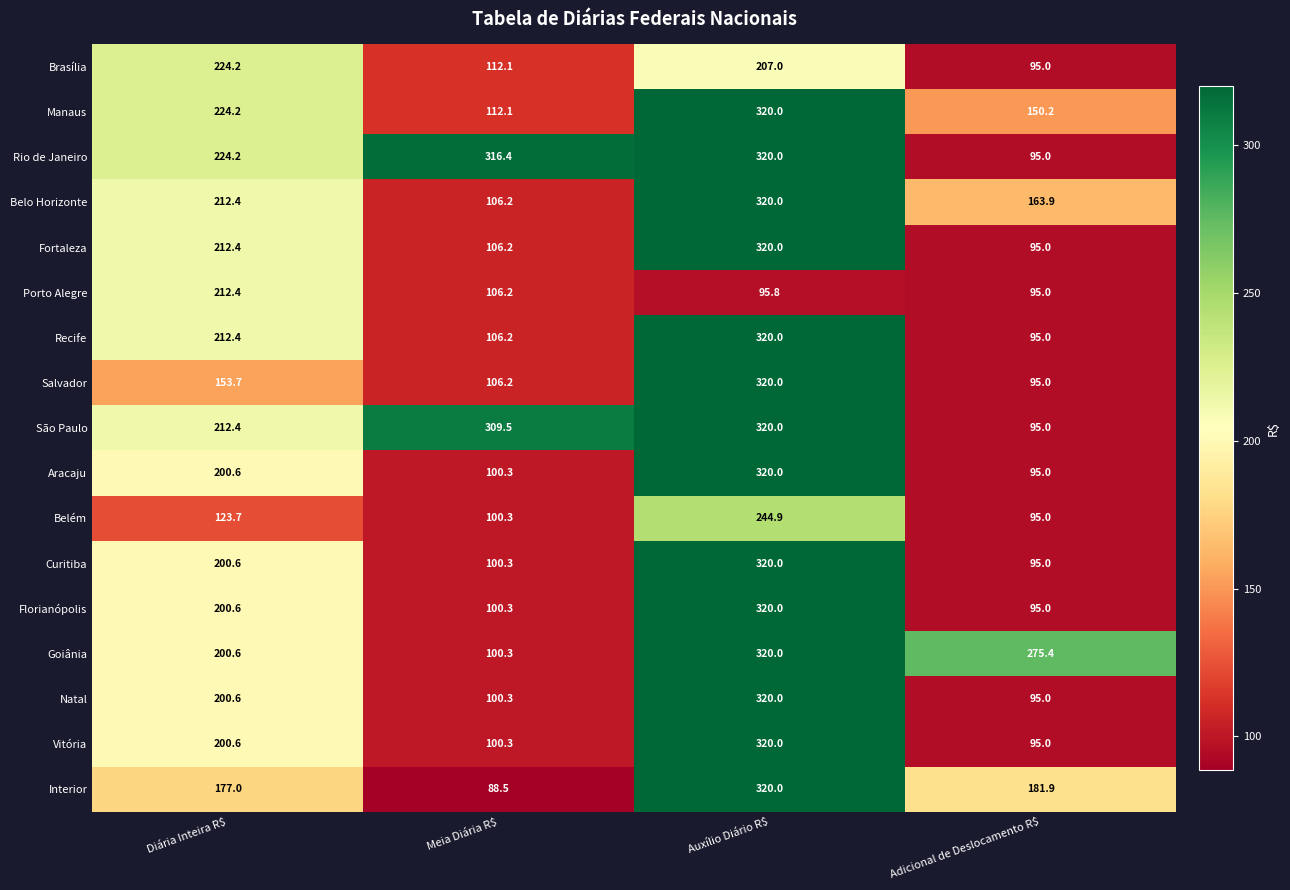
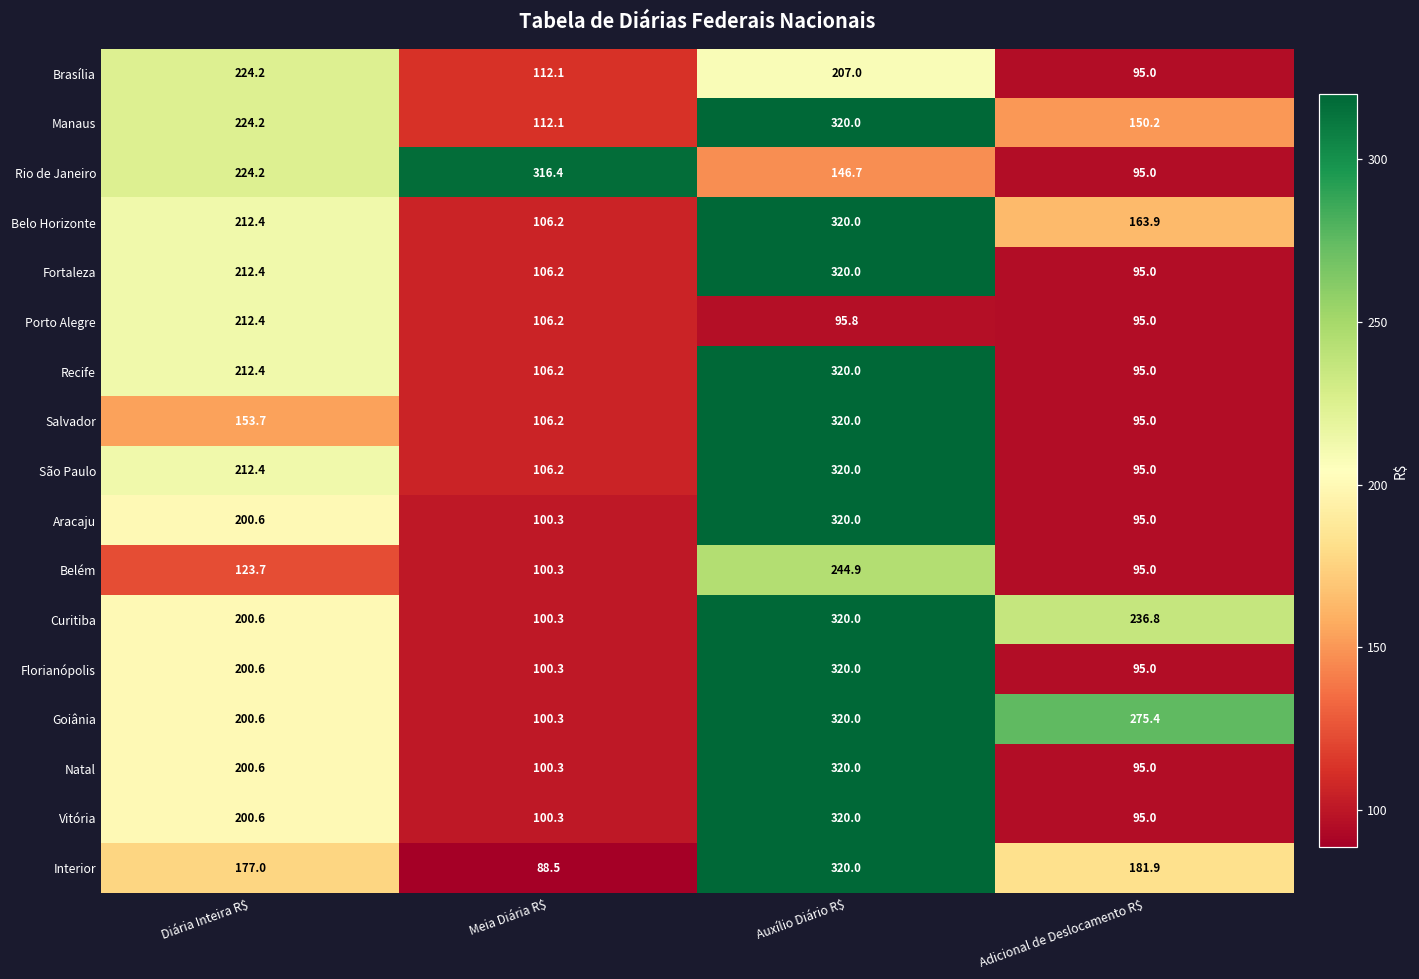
  {
    "Brasília": {
      "Diária Inteira R$": 224.2,
      "Meia Diária R$": 112.1,
      "Auxílio Diário R$": 207.0,
      "Adicional de Deslocamento R$": 95.0
    },
    "Manaus": {
      "Diária Inteira R$": 224.2,
      "Meia Diária R$": 112.1,
      "Auxílio Diário R$": 320.0,
      "Adicional de Deslocamento R$": 150.2
    },
    "Rio de Janeiro": {
      "Diária Inteira R$": 224.2,
      "Meia Diária R$": 316.4,
-     "Auxílio Diário R$": 320.0,
+     "Auxílio Diário R$": 146.7,
      "Adicional de Deslocamento R$": 95.0
    },
    "Belo Horizonte": {
      "Diária Inteira R$": 212.4,
      "Meia Diária R$": 106.2,
      "Auxílio Diário R$": 320.0,
      "Adicional de Deslocamento R$": 163.9
    },
    "Fortaleza": {
      "Diária Inteira R$": 212.4,
      "Meia Diária R$": 106.2,
      "Auxílio Diário R$": 320.0,
      "Adicional de Deslocamento R$": 95.0
    },
    "Porto Alegre": {
      "Diária Inteira R$": 212.4,
      "Meia Diária R$": 106.2,
      "Auxílio Diário R$": 95.8,
      "Adicional de Deslocamento R$": 95.0
    },
    "Recife": {
      "Diária Inteira R$": 212.4,
      "Meia Diária R$": 106.2,
      "Auxílio Diário R$": 320.0,
      "Adicional de Deslocamento R$": 95.0
    },
    "Salvador": {
      "Diária Inteira R$": 153.7,
      "Meia Diária R$": 106.2,
      "Auxílio Diário R$": 320.0,
      "Adicional de Deslocamento R$": 95.0
    },
    "São Paulo": {
      "Diária Inteira R$": 212.4,
-     "Meia Diária R$": 309.5,
+     "Meia Diária R$": 106.2,
      "Auxílio Diário R$": 320.0,
      "Adicional de Deslocamento R$": 95.0
    },
    "Aracaju": {
      "Diária Inteira R$": 200.6,
      "Meia Diária R$": 100.3,
      "Auxílio Diário R$": 320.0,
      "Adicional de Deslocamento R$": 95.0
    },
    "Belém": {
      "Diária Inteira R$": 123.7,
      "Meia Diária R$": 100.3,
      "Auxílio Diário R$": 244.9,
      "Adicional de Deslocamento R$": 95.0
    },
    "Curitiba": {
      "Diária Inteira R$": 200.6,
      "Meia Diária R$": 100.3,
      "Auxílio Diário R$": 320.0,
-     "Adicional de Deslocamento R$": 95.0
+     "Adicional de Deslocamento R$": 236.8
    },
    "Florianópolis": {
      "Diária Inteira R$": 200.6,
      "Meia Diária R$": 100.3,
      "Auxílio Diário R$": 320.0,
      "Adicional de Deslocamento R$": 95.0
    },
    "Goiânia": {
      "Diária Inteira R$": 200.6,
      "Meia Diária R$": 100.3,
      "Auxílio Diário R$": 320.0,
      "Adicional de Deslocamento R$": 275.4
    },
    "Natal": {
      "Diária Inteira R$": 200.6,
      "Meia Diária R$": 100.3,
      "Auxílio Diário R$": 320.0,
      "Adicional de Deslocamento R$": 95.0
    },
    "Vitória": {
      "Diária Inteira R$": 200.6,
      "Meia Diária R$": 100.3,
      "Auxílio Diário R$": 320.0,
      "Adicional de Deslocamento R$": 95.0
    },
    "Interior": {
      "Diária Inteira R$": 177.0,
      "Meia Diária R$": 88.5,
      "Auxílio Diário R$": 320.0,
      "Adicional de Deslocamento R$": 181.9
    }
  }
